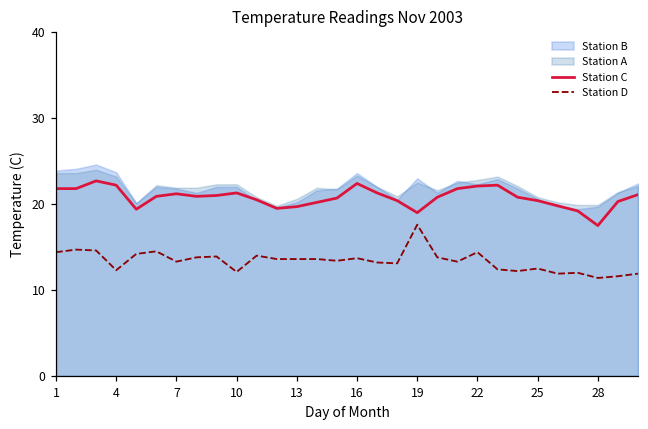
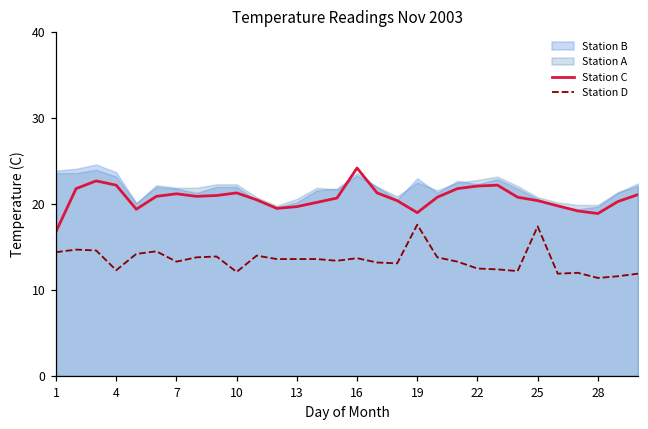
  {
    "Station C": {
-     "1": 22,
+     "1": 17,
      "4": 22,
      "7": 21,
      "10": 21,
      "13": 20,
-     "16": 22,
+     "16": 24,
      "19": 19,
-     "28": 18
+     "28": 19
    },
    "Station D": {
      "1": 14,
      "4": 12,
      "7": 13,
      "10": 12,
      "13": 14,
      "16": 14,
      "19": 18,
-     "22": 14,
-     "25": 13,
+     "22": 13,
+     "25": 17,
      "28": 11
    }
  }
